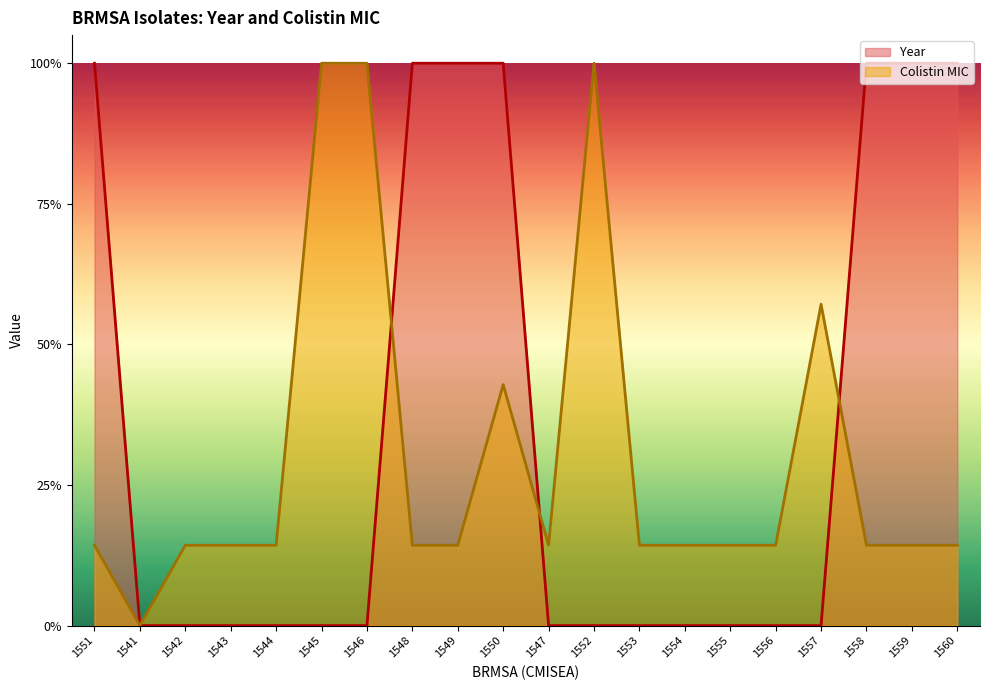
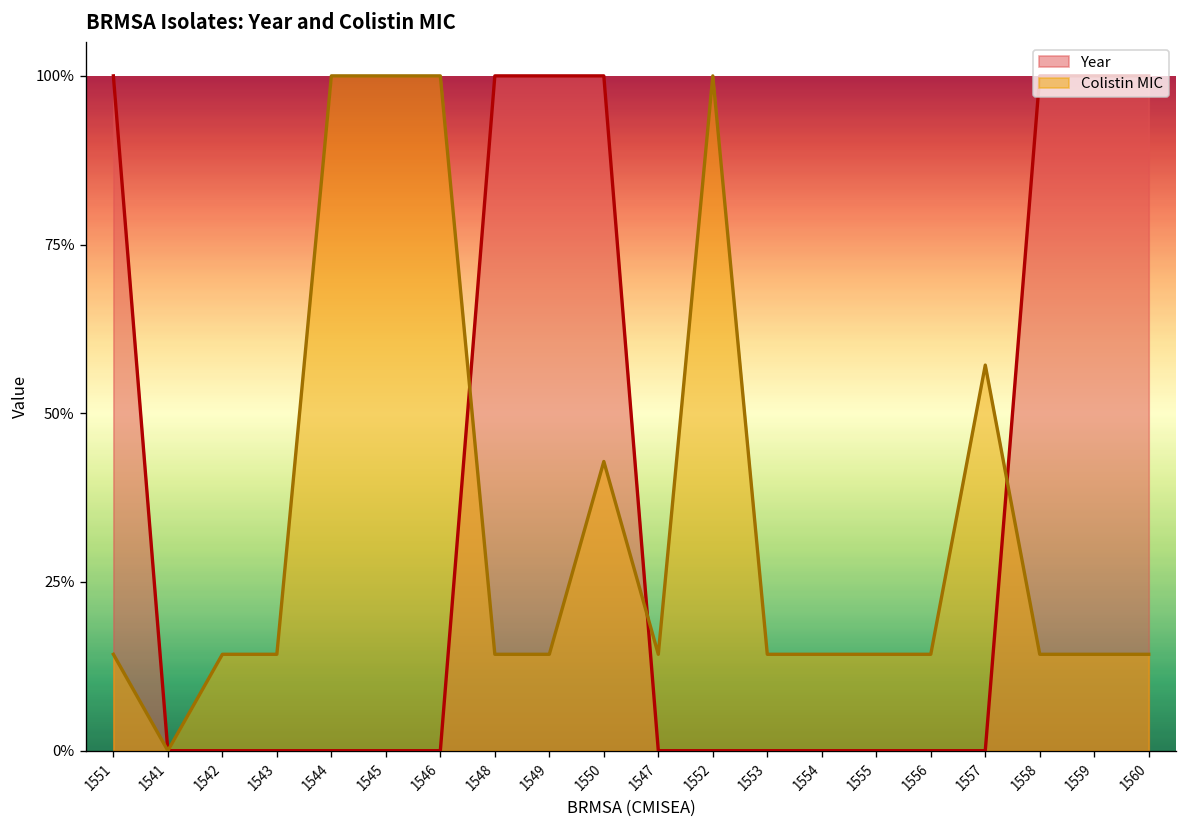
  {
    "Year": {
      "1551": "100%",
      "1542": "0%",
      "1543": "0%",
      "1544": "0%",
      "1545": "0%",
      "1546": "0%",
      "1548": "100%",
      "1549": "100%",
      "1550": "100%",
      "1547": "0%",
      "1552": "0%",
      "1553": "0%",
      "1554": "0%",
      "1555": "0%",
      "1556": "0%",
      "1557": "0%"
    },
    "Colistin MIC": {
      "1551": "14%",
      "1542": "14%",
      "1543": "14%",
-     "1544": "14%",
+     "1544": "100%",
      "1545": "100%",
      "1546": "100%",
      "1548": "14%",
      "1549": "14%",
      "1550": "43%",
      "1547": "14%",
      "1552": "100%",
      "1553": "14%",
      "1554": "14%",
      "1555": "14%",
      "1556": "14%",
      "1557": "57%",
      "1558": "14%",
      "1559": "14%",
      "1560": "14%"
    }
  }
